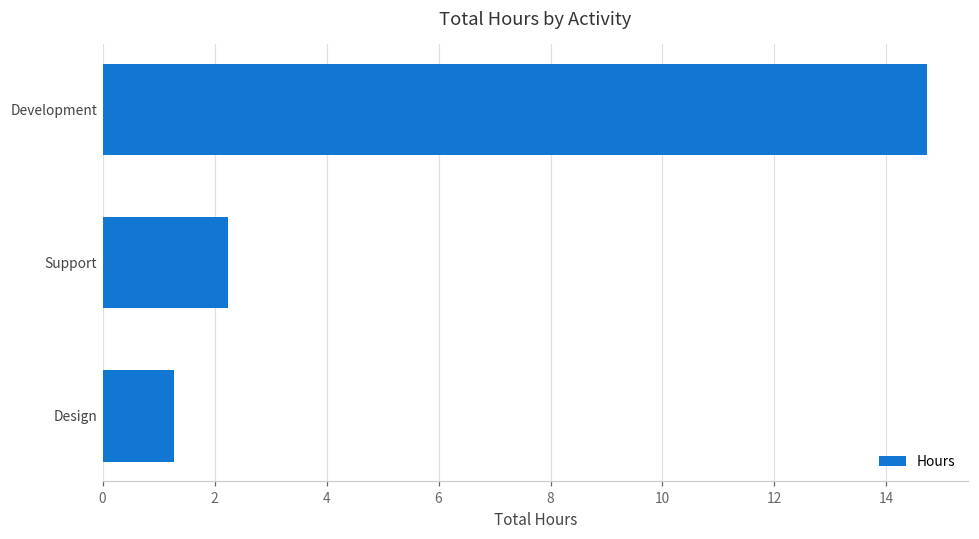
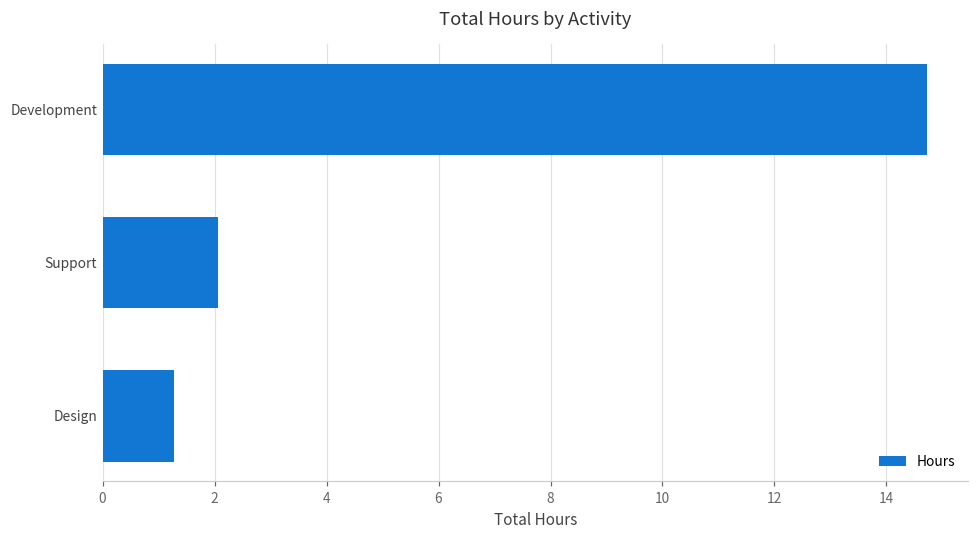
  {
    "Development": 14.7,
-   "Support": 2.2,
+   "Support": 2.1,
    "Design": 1.3
  }
